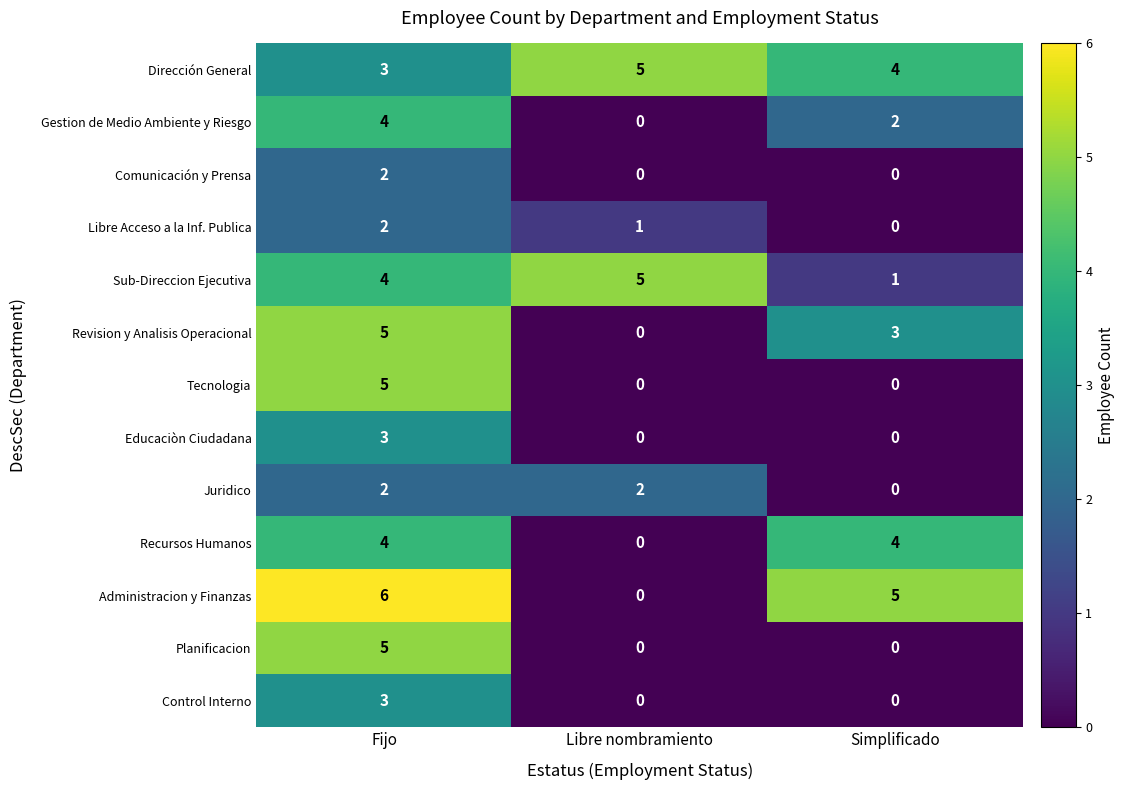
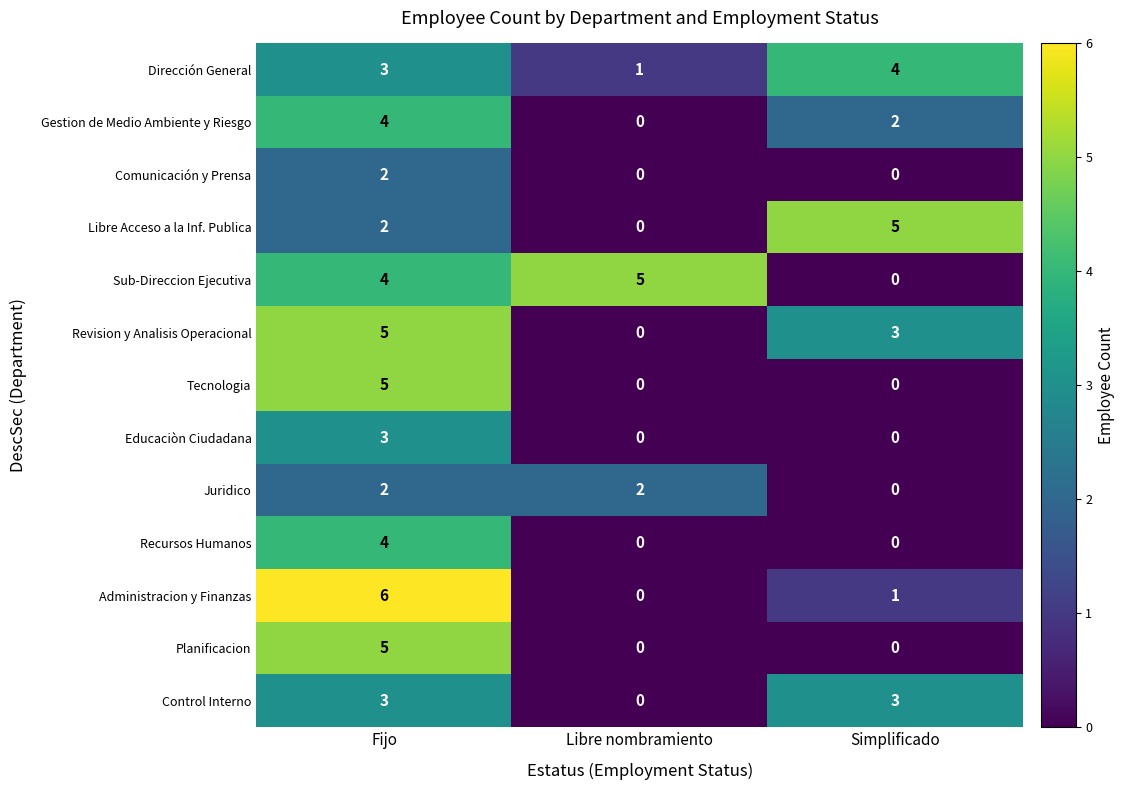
  {
    "Dirección General": {
      "Fijo": 3,
-     "Libre nombramiento": 5,
+     "Libre nombramiento": 1,
      "Simplificado": 4
    },
    "Gestion de Medio Ambiente y Riesgo": {
      "Fijo": 4,
      "Libre nombramiento": 0,
      "Simplificado": 2
    },
    "Comunicación y Prensa": {
      "Fijo": 2,
      "Libre nombramiento": 0,
      "Simplificado": 0
    },
    "Libre Acceso a la Inf. Publica": {
      "Fijo": 2,
-     "Libre nombramiento": 1,
-     "Simplificado": 0
+     "Libre nombramiento": 0,
+     "Simplificado": 5
    },
    "Sub-Direccion Ejecutiva": {
      "Fijo": 4,
      "Libre nombramiento": 5,
-     "Simplificado": 1
+     "Simplificado": 0
    },
    "Revision y Analisis Operacional": {
      "Fijo": 5,
      "Libre nombramiento": 0,
      "Simplificado": 3
    },
    "Tecnologia": {
      "Fijo": 5,
      "Libre nombramiento": 0,
      "Simplificado": 0
    },
    "Educaciòn Ciudadana": {
      "Fijo": 3,
      "Libre nombramiento": 0,
      "Simplificado": 0
    },
    "Juridico": {
      "Fijo": 2,
      "Libre nombramiento": 2,
      "Simplificado": 0
    },
    "Recursos Humanos": {
      "Fijo": 4,
      "Libre nombramiento": 0,
-     "Simplificado": 4
+     "Simplificado": 0
    },
    "Administracion y Finanzas": {
      "Fijo": 6,
      "Libre nombramiento": 0,
-     "Simplificado": 5
+     "Simplificado": 1
    },
    "Planificacion": {
      "Fijo": 5,
      "Libre nombramiento": 0,
      "Simplificado": 0
    },
    "Control Interno": {
      "Fijo": 3,
      "Libre nombramiento": 0,
-     "Simplificado": 0
+     "Simplificado": 3
    }
  }
